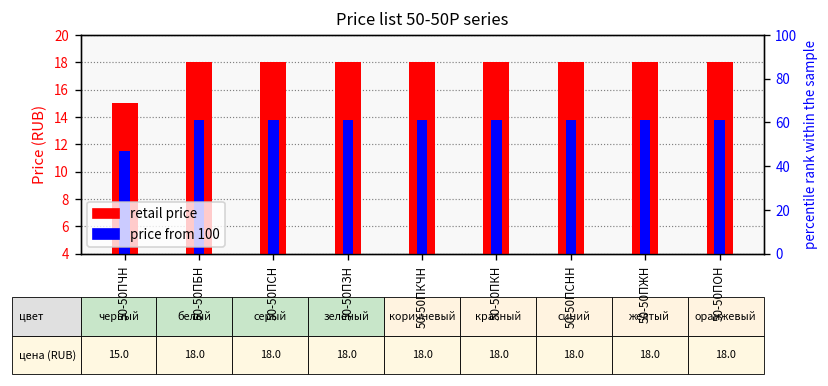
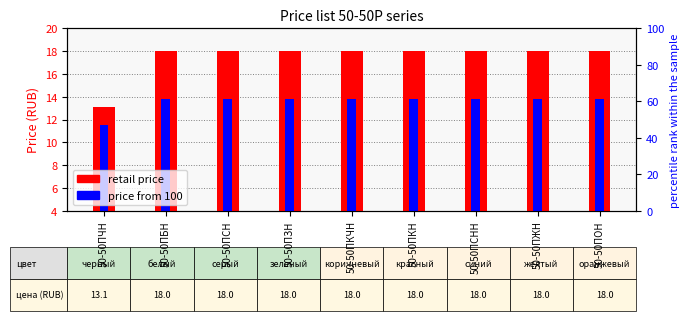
  {
    "retail price": {
-     "50-50ПЧН": 15.0
+     "50-50ПЧН": 13.1
    }
  }
